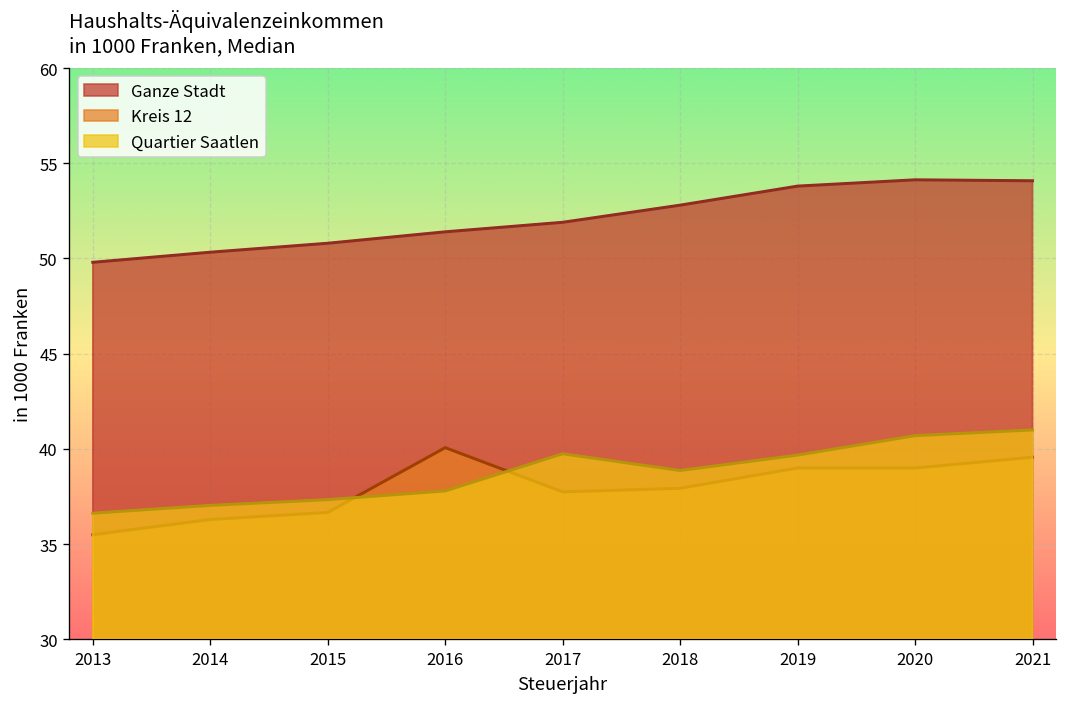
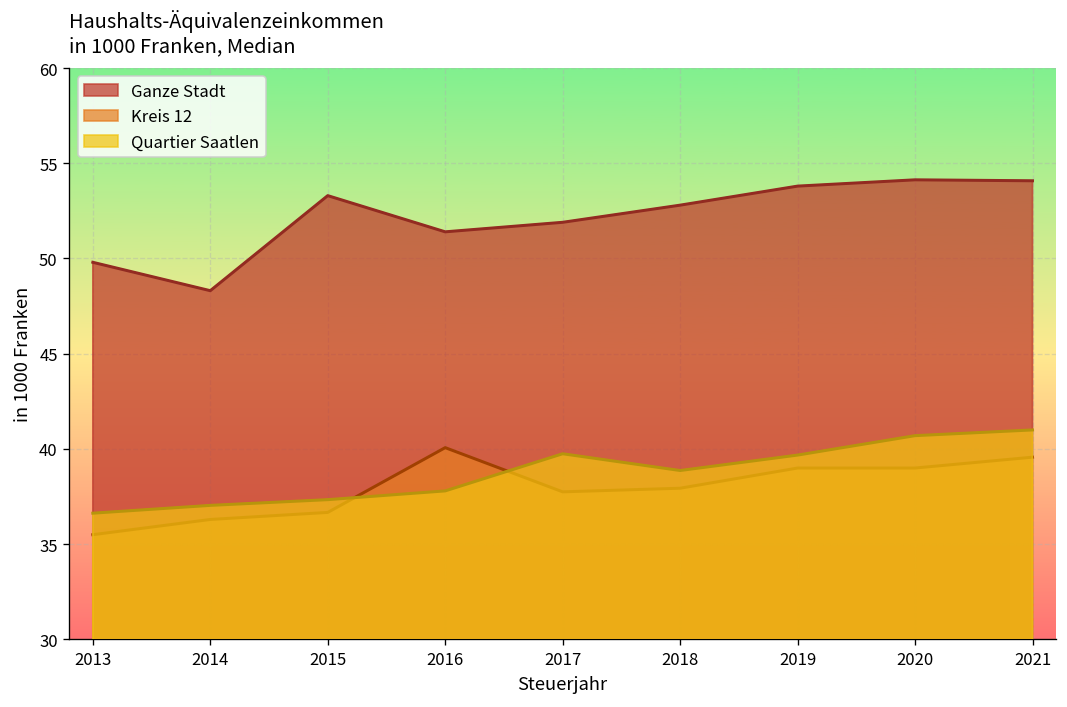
  {
    "Ganze Stadt": {
      "2013": 49.8,
-     "2014": 50.3,
-     "2015": 50.8,
+     "2014": 48.3,
+     "2015": 53.3,
      "2016": 51.4,
      "2017": 51.9,
      "2018": 52.8,
      "2019": 53.8,
      "2020": 54.1,
      "2021": 54.1
    },
    "Kreis 12": {
      "2013": 35.5,
      "2014": 36.3,
      "2015": 36.7,
      "2016": 40.1,
      "2017": 37.8,
      "2018": 37.9,
      "2019": 39.0,
      "2020": 39.0,
      "2021": 39.6
    },
    "Quartier Saatlen": {
      "2013": 36.6,
      "2014": 37.0,
      "2015": 37.3,
      "2016": 37.8,
      "2017": 39.8,
      "2018": 38.9,
      "2019": 39.7,
      "2020": 40.7,
      "2021": 41.0
    }
  }
